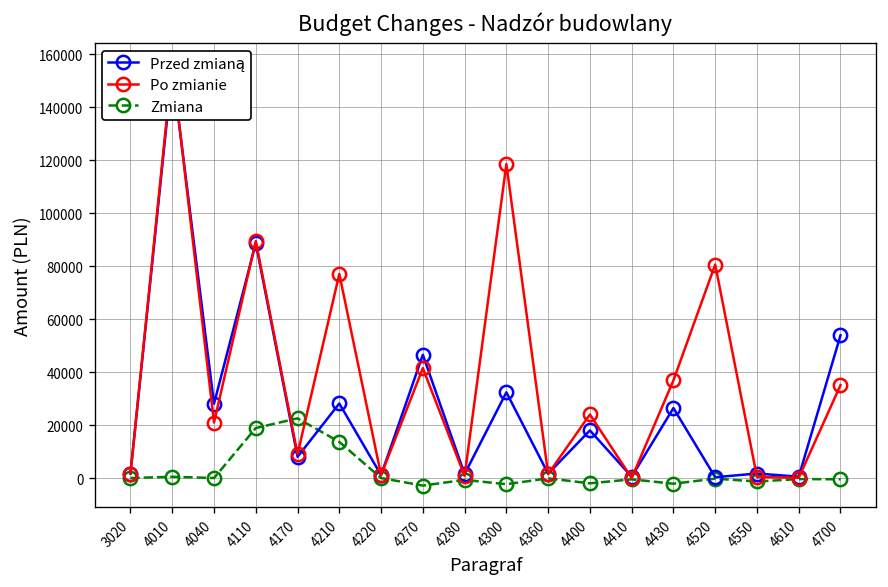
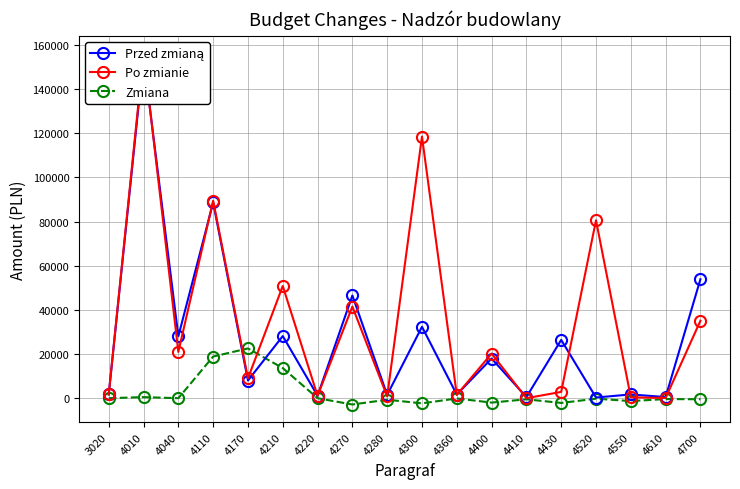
  {
    "Przed zmianą": {
      "4040": 28000,
      "4210": 28000,
      "4270": 47000,
      "4300": 32000,
      "4400": 18000,
      "4430": 26000,
      "4550": 2000,
      "4700": 54000
    },
    "Po zmianie": {
      "4040": 21000,
-     "4210": 77000,
+     "4210": 51000,
      "4270": 42000,
      "4300": 119000,
-     "4400": 24000,
-     "4430": 37000,
+     "4400": 20000,
+     "4430": 3000,
      "4520": 81000,
      "4550": 0,
      "4700": 35000
    },
    "Zmiana": {
      "3020": 0,
      "4010": 0,
      "4040": 0,
      "4110": 19000,
      "4170": 23000,
      "4210": 14000,
      "4270": -3000,
      "4280": -1000,
      "4300": -2000,
      "4360": 0,
      "4400": -2000,
      "4430": -2000,
      "4550": -1000,
      "4700": 0
    }
  }
